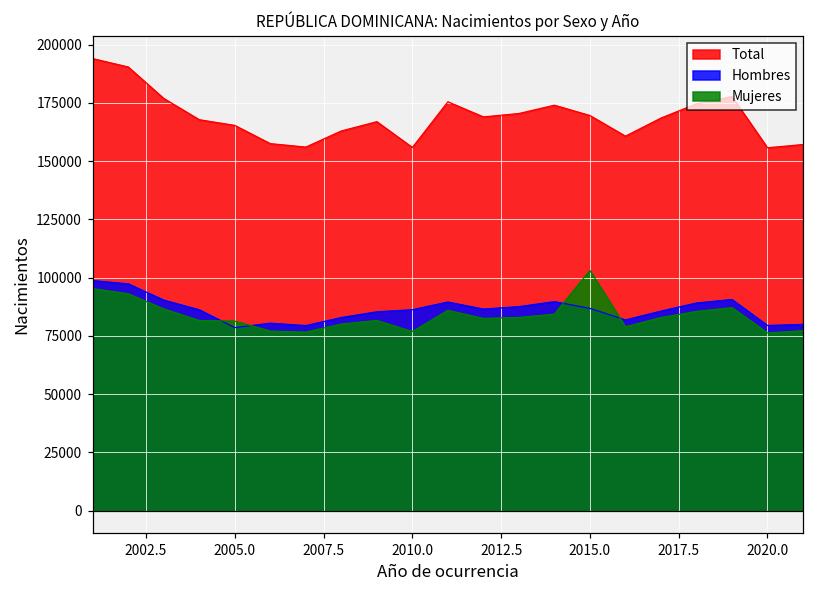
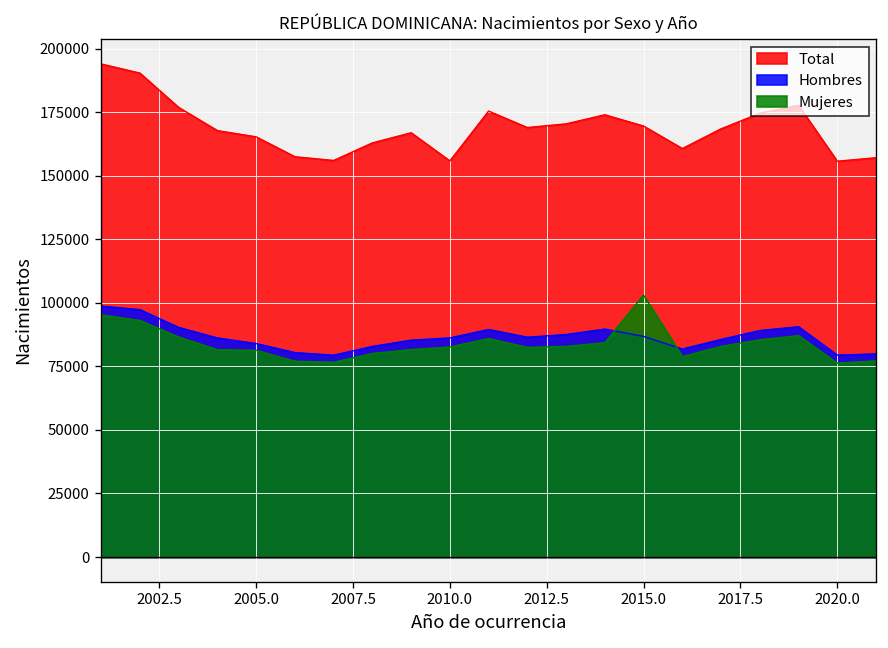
  {
    "Total": {
      "2005.0": 165000,
      "2010.0": 156000,
      "2015.0": 170000,
      "2020.0": 156000
    },
    "Hombres": {
-     "2005.0": 79000,
+     "2005.0": 84000,
      "2010.0": 86000,
      "2015.0": 87000,
      "2020.0": 79000
    },
    "Mujeres": {
      "2005.0": 81000,
-     "2010.0": 77000,
+     "2010.0": 83000,
      "2015.0": 103000,
      "2020.0": 76000
    }
  }
